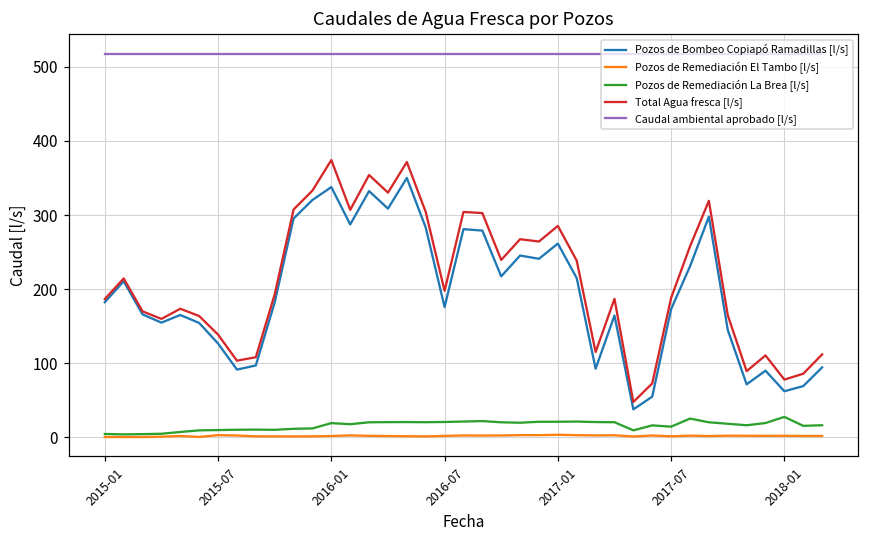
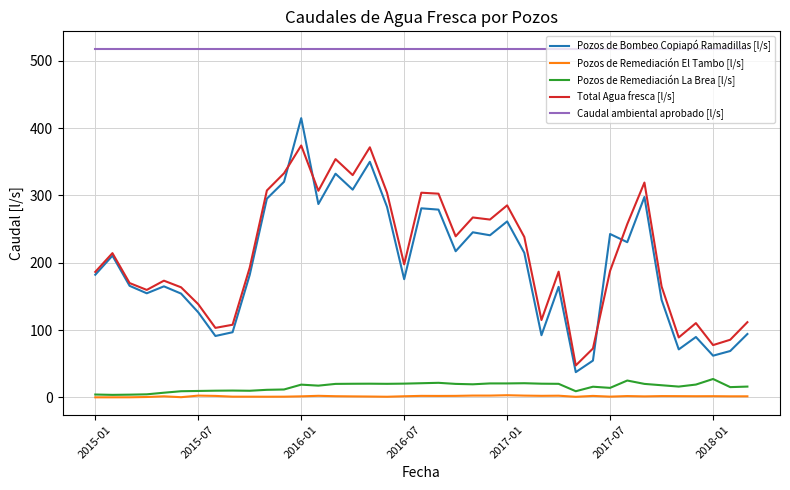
  {
    "Pozos de Bombeo Copiapó Ramadillas [l/s]": {
      "2015-01": 180,
      "2015-07": 130,
-     "2016-01": 340,
+     "2016-01": 410,
      "2016-07": 180,
      "2017-01": 260,
-     "2017-07": 170,
+     "2017-07": 240,
      "2018-01": 60
    },
    "Pozos de Remediación El Tambo [l/s]": {
      "2015-01": 0,
      "2015-07": 0,
      "2016-01": 0,
      "2016-07": 0,
      "2017-01": 0,
      "2017-07": 0,
      "2018-01": 0
    },
    "Pozos de Remediación La Brea [l/s]": {
      "2015-01": 0,
      "2015-07": 10,
      "2016-01": 20,
      "2016-07": 20,
      "2017-01": 20,
      "2017-07": 10,
      "2018-01": 30
    },
    "Total Agua fresca [l/s]": {
      "2015-01": 190,
      "2015-07": 140,
      "2016-01": 370,
      "2016-07": 200,
      "2017-01": 290,
      "2017-07": 190,
      "2018-01": 80
    },
    "Caudal ambiental aprobado [l/s]": {
      "2015-01": 520,
      "2015-07": 520,
      "2016-01": 520,
      "2016-07": 520,
      "2017-01": 520
    }
  }
